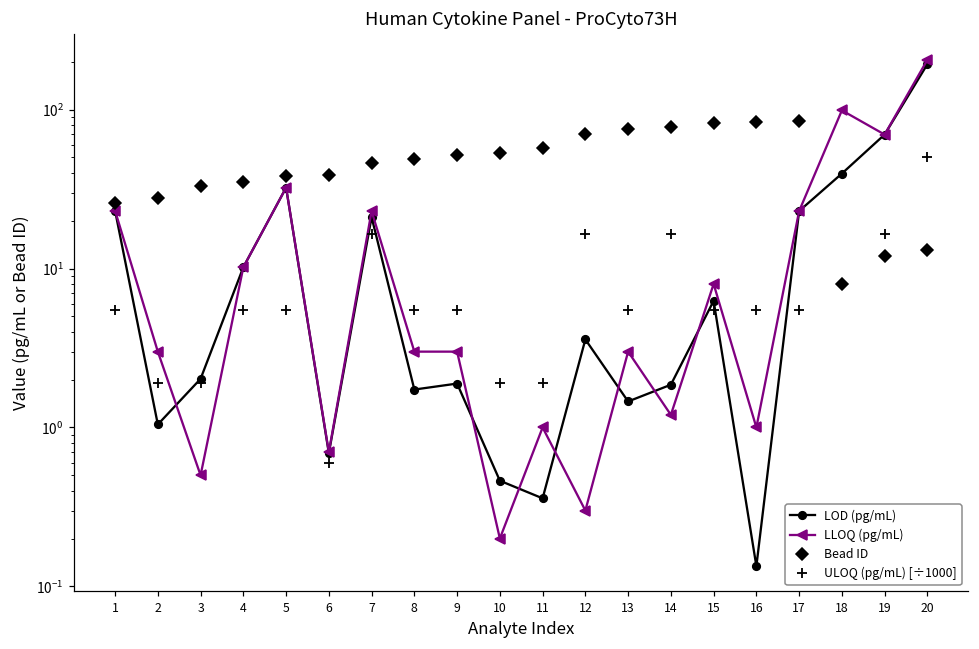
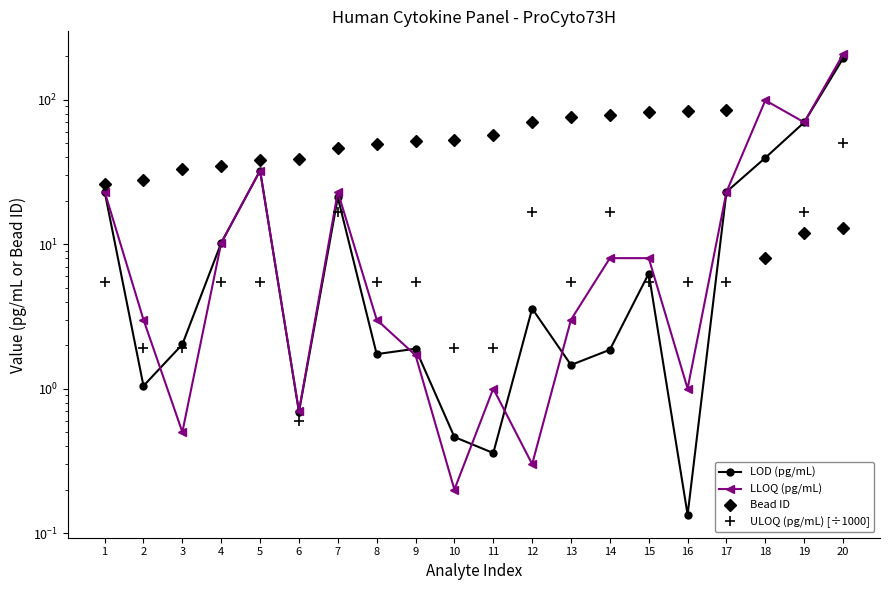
  {
    "LLOQ (pg/mL)": {
      "2": 3.0,
      "3": 0.5,
      "7": 23,
      "8": 3.0,
-     "9": 3.0,
+     "9": 1.7,
      "10": 0.2,
      "11": 1.0,
      "12": 0.3,
      "13": 3.0,
-     "14": 1.2,
+     "14": 8,
      "15": 8,
      "16": 1.0,
      "18": 100,
      "20": 210
    }
  }
